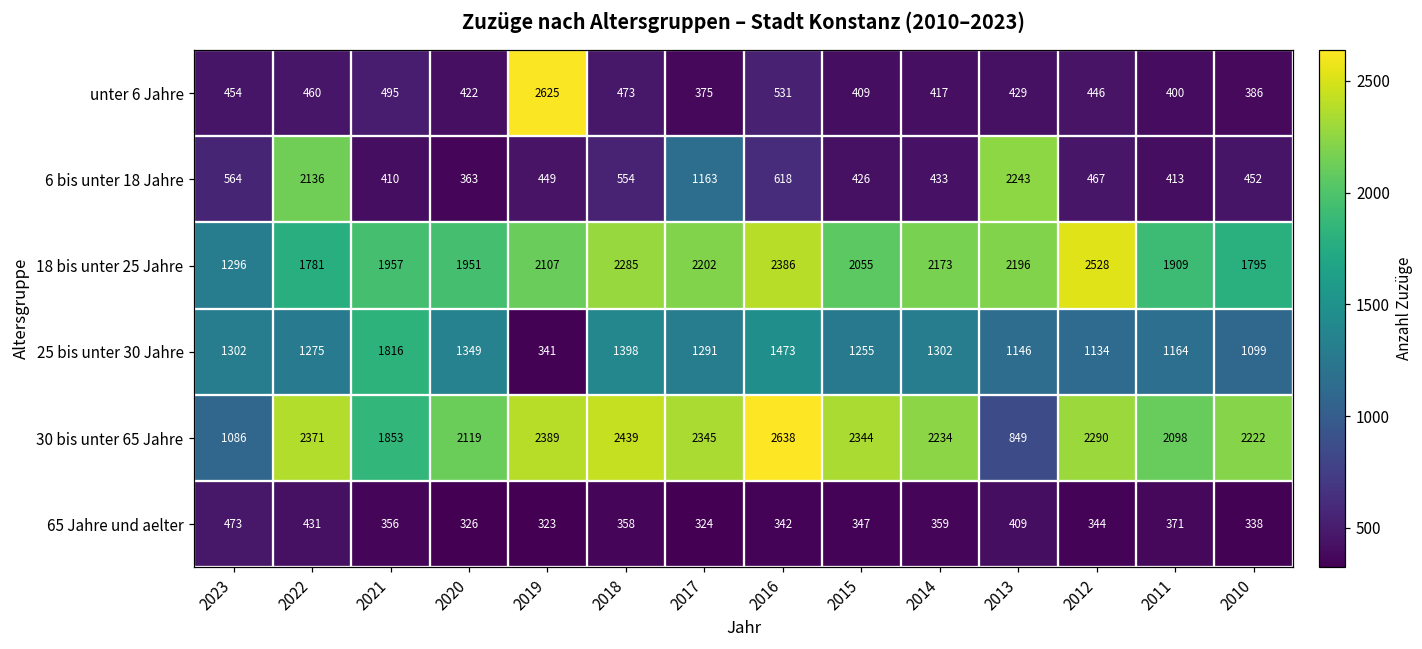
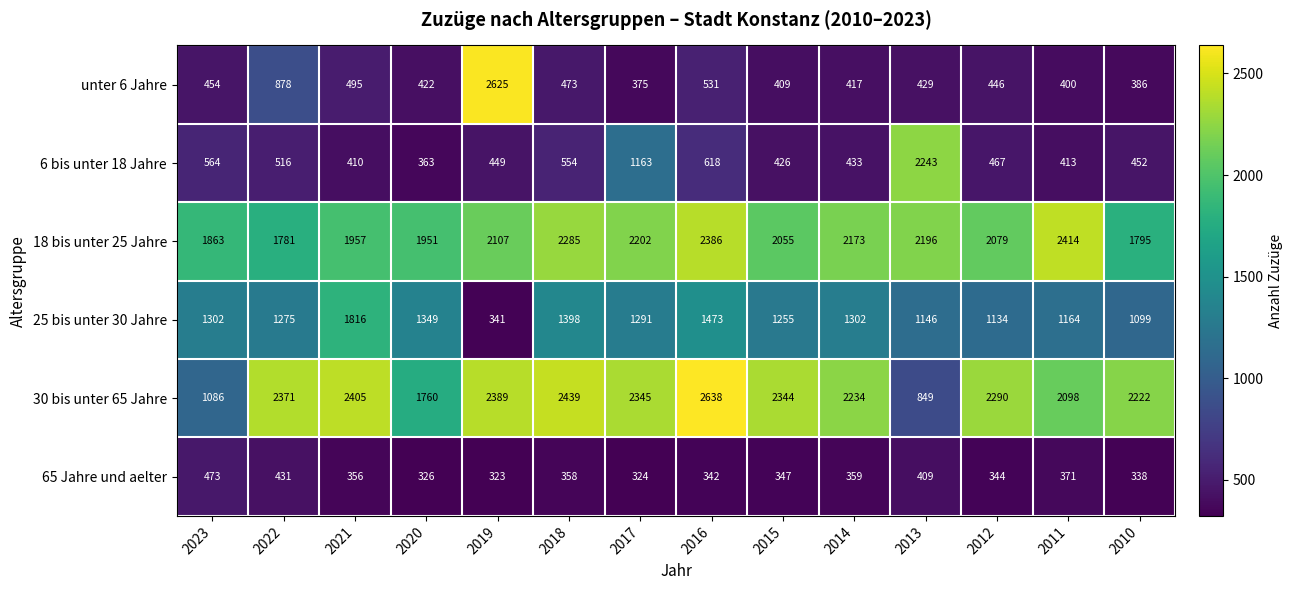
  {
    "unter 6 Jahre": {
      "2023": 454,
-     "2022": 460,
+     "2022": 878,
      "2021": 495,
      "2020": 422,
      "2019": 2625,
      "2018": 473,
      "2017": 375,
      "2016": 531,
      "2015": 409,
      "2014": 417,
      "2013": 429,
      "2012": 446,
      "2011": 400,
      "2010": 386
    },
    "6 bis unter 18 Jahre": {
      "2023": 564,
-     "2022": 2136,
+     "2022": 516,
      "2021": 410,
      "2020": 363,
      "2019": 449,
      "2018": 554,
      "2017": 1163,
      "2016": 618,
      "2015": 426,
      "2014": 433,
      "2013": 2243,
      "2012": 467,
      "2011": 413,
      "2010": 452
    },
    "18 bis unter 25 Jahre": {
-     "2023": 1296,
+     "2023": 1863,
      "2022": 1781,
      "2021": 1957,
      "2020": 1951,
      "2019": 2107,
      "2018": 2285,
      "2017": 2202,
      "2016": 2386,
      "2015": 2055,
      "2014": 2173,
      "2013": 2196,
-     "2012": 2528,
-     "2011": 1909,
+     "2012": 2079,
+     "2011": 2414,
      "2010": 1795
    },
    "25 bis unter 30 Jahre": {
      "2023": 1302,
      "2022": 1275,
      "2021": 1816,
      "2020": 1349,
      "2019": 341,
      "2018": 1398,
      "2017": 1291,
      "2016": 1473,
      "2015": 1255,
      "2014": 1302,
      "2013": 1146,
      "2012": 1134,
      "2011": 1164,
      "2010": 1099
    },
    "30 bis unter 65 Jahre": {
      "2023": 1086,
      "2022": 2371,
-     "2021": 1853,
-     "2020": 2119,
+     "2021": 2405,
+     "2020": 1760,
      "2019": 2389,
      "2018": 2439,
      "2017": 2345,
      "2016": 2638,
      "2015": 2344,
      "2014": 2234,
      "2013": 849,
      "2012": 2290,
      "2011": 2098,
      "2010": 2222
    },
    "65 Jahre und aelter": {
      "2023": 473,
      "2022": 431,
      "2021": 356,
      "2020": 326,
      "2019": 323,
      "2018": 358,
      "2017": 324,
      "2016": 342,
      "2015": 347,
      "2014": 359,
      "2013": 409,
      "2012": 344,
      "2011": 371,
      "2010": 338
    }
  }
